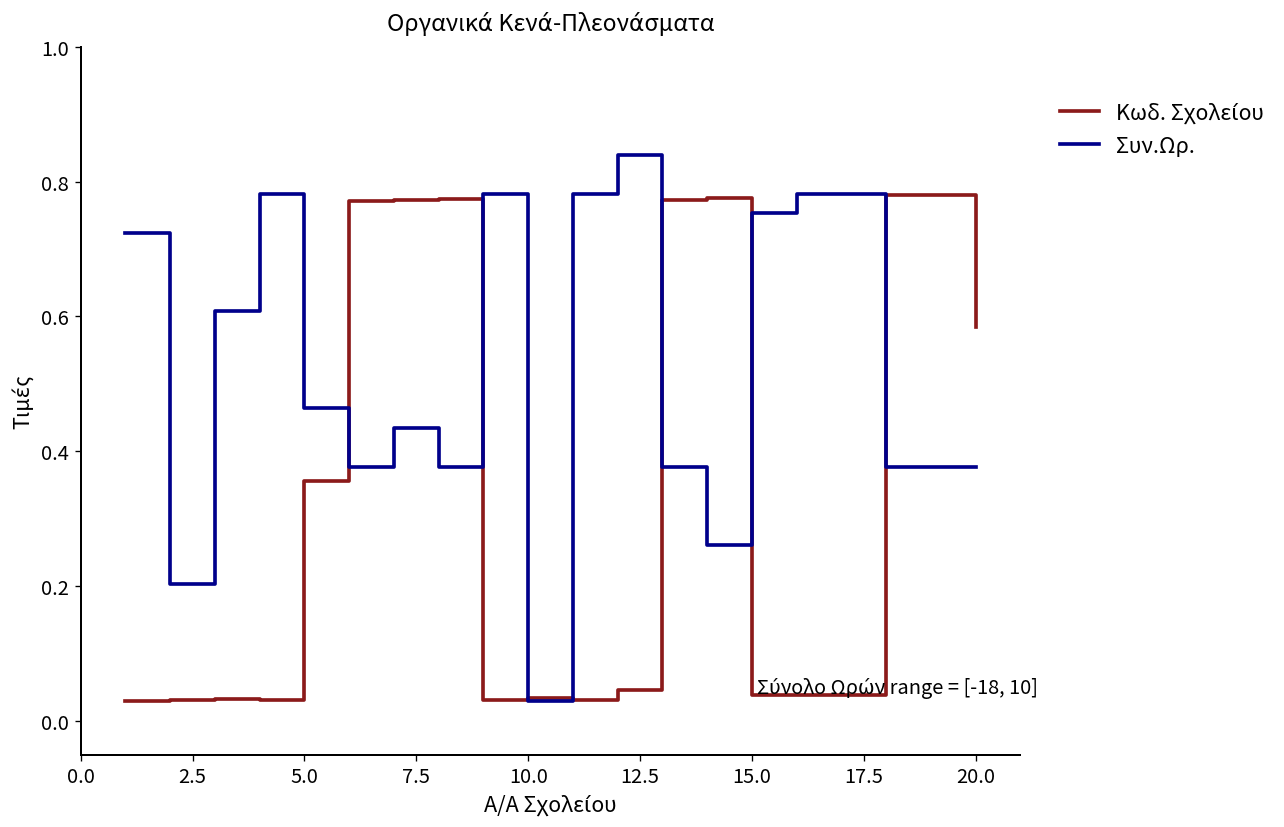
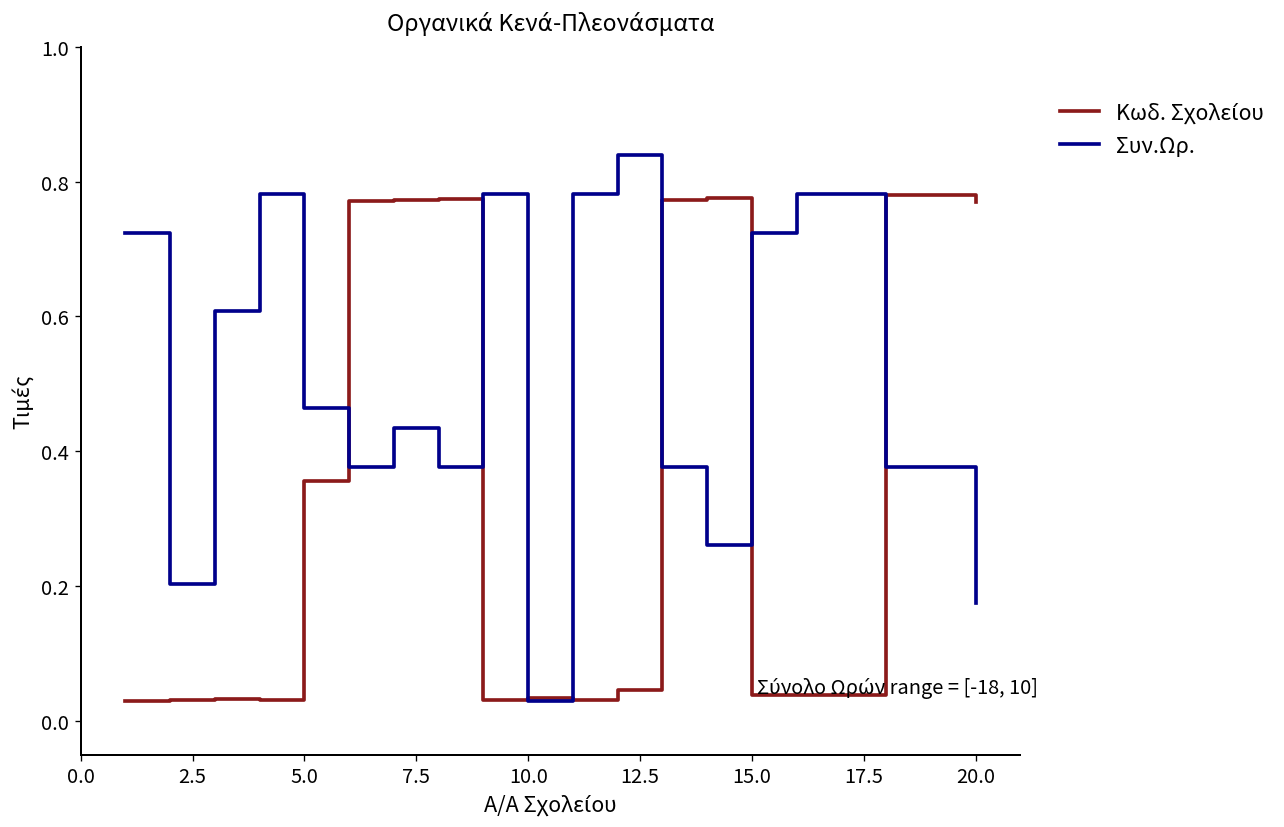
  {
    "Κωδ. Σχολείου": {
      "5.0": 0.36,
      "15.0": 0.04,
-     "20.0": 0.58
+     "20.0": 0.77
    },
    "Συν.Ωρ.": {
      "5.0": 0.46,
-     "15.0": 0.75,
-     "20.0": 0.38
+     "15.0": 0.72,
+     "20.0": 0.17
    }
  }
